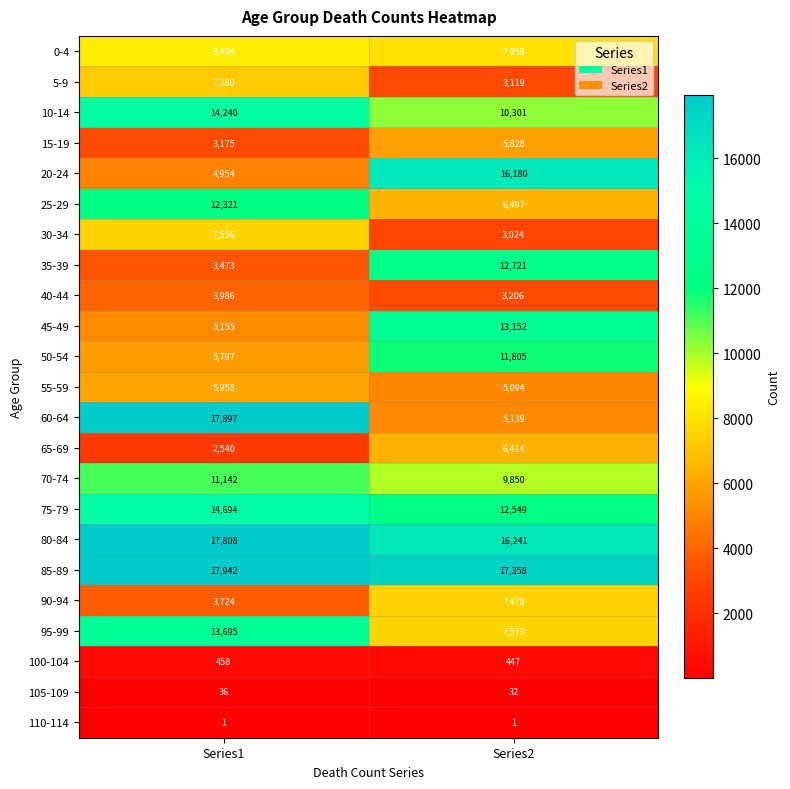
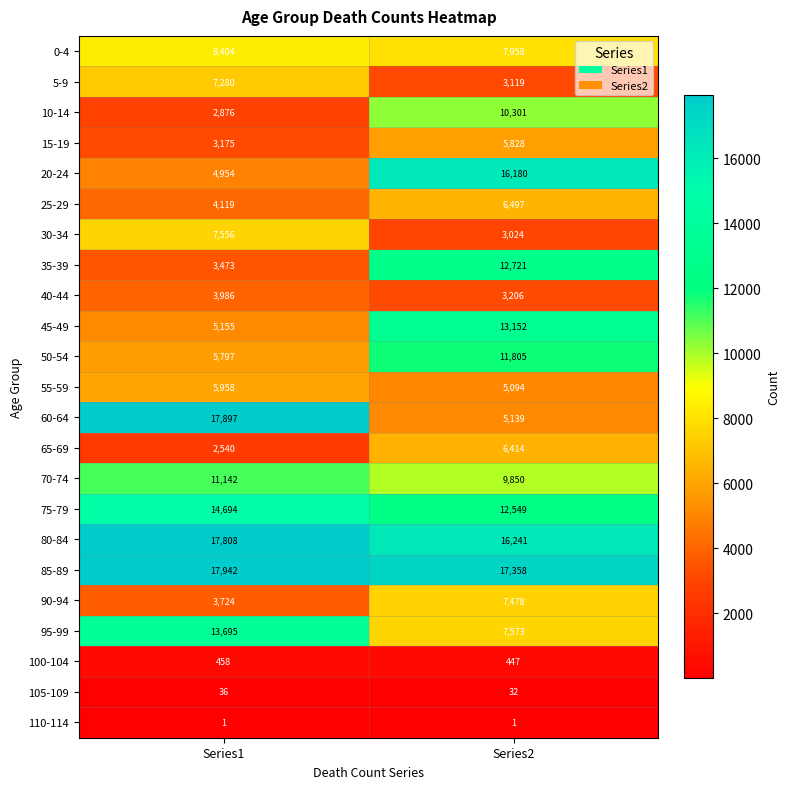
  {
    "0-4": {
      "Series1": "8,404",
      "Series2": "7,958"
    },
    "5-9": {
      "Series1": "7,280",
      "Series2": "3,119"
    },
    "10-14": {
-     "Series1": "14,240",
+     "Series1": "2,876",
      "Series2": "10,301"
    },
    "15-19": {
      "Series1": "3,175",
      "Series2": "5,828"
    },
    "20-24": {
      "Series1": "4,954",
      "Series2": "16,180"
    },
    "25-29": {
-     "Series1": "12,321",
+     "Series1": "4,119",
      "Series2": "6,497"
    },
    "30-34": {
      "Series1": "7,556",
      "Series2": "3,024"
    },
    "35-39": {
      "Series1": "3,473",
      "Series2": "12,721"
    },
    "40-44": {
      "Series1": "3,986",
      "Series2": "3,206"
    },
    "45-49": {
      "Series1": "5,155",
      "Series2": "13,152"
    },
    "50-54": {
      "Series1": "5,797",
      "Series2": "11,805"
    },
    "55-59": {
      "Series1": "5,958",
      "Series2": "5,094"
    },
    "60-64": {
      "Series1": "17,897",
      "Series2": "5,139"
    },
    "65-69": {
      "Series1": "2,540",
      "Series2": "6,414"
    },
    "70-74": {
      "Series1": "11,142",
      "Series2": "9,850"
    },
    "75-79": {
      "Series1": "14,694",
      "Series2": "12,549"
    },
    "80-84": {
      "Series1": "17,808",
      "Series2": "16,241"
    },
    "85-89": {
      "Series1": "17,942",
      "Series2": "17,358"
    },
    "90-94": {
      "Series1": "3,724",
      "Series2": "7,478"
    },
    "95-99": {
      "Series1": "13,695",
      "Series2": "7,573"
    },
    "100-104": {
      "Series1": "458",
      "Series2": "447"
    },
    "105-109": {
      "Series1": "36",
      "Series2": "32"
    },
    "110-114": {
      "Series1": "1",
      "Series2": "1"
    }
  }
